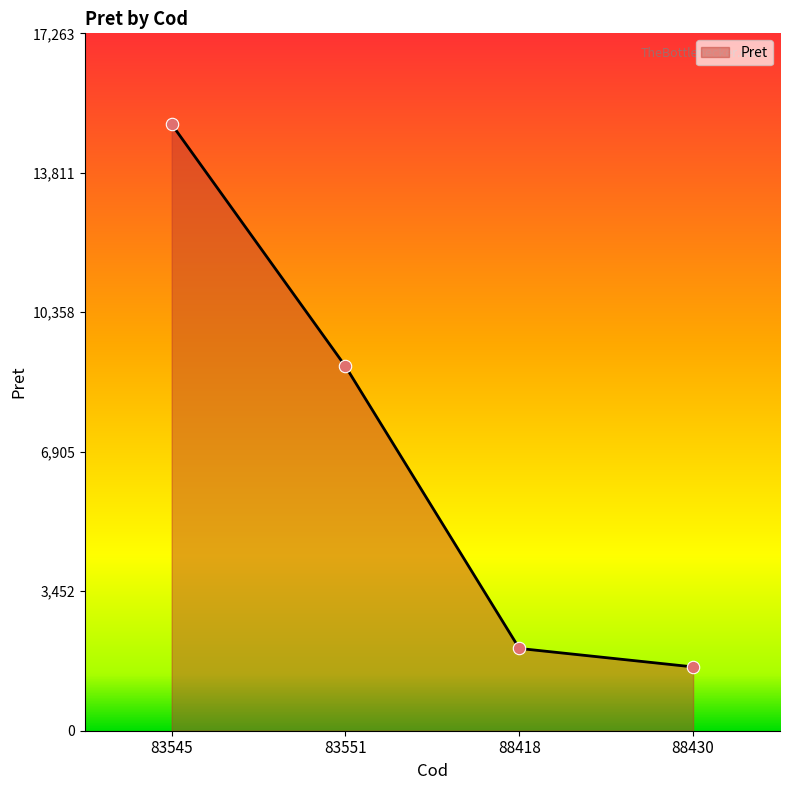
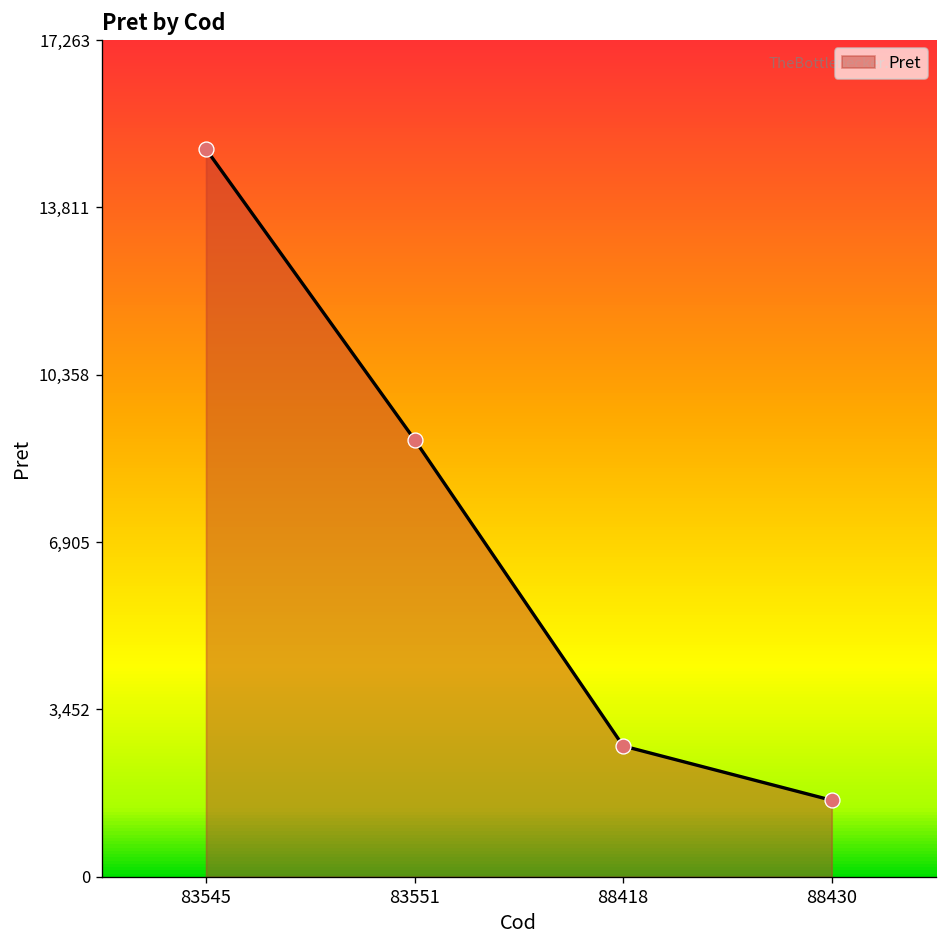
  {
    "83545": "15,000",
    "83551": "9,000",
-   "88418": "2,000",
+   "88418": "2,700",
    "88430": "1,600"
  }
